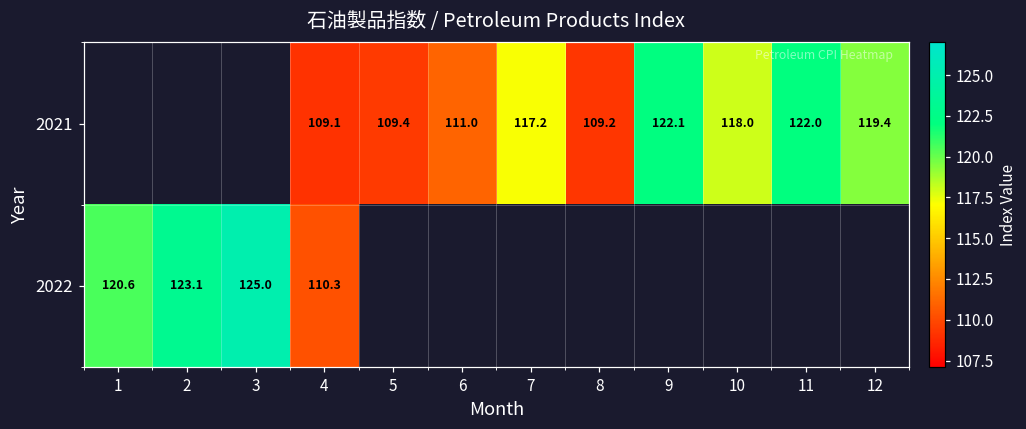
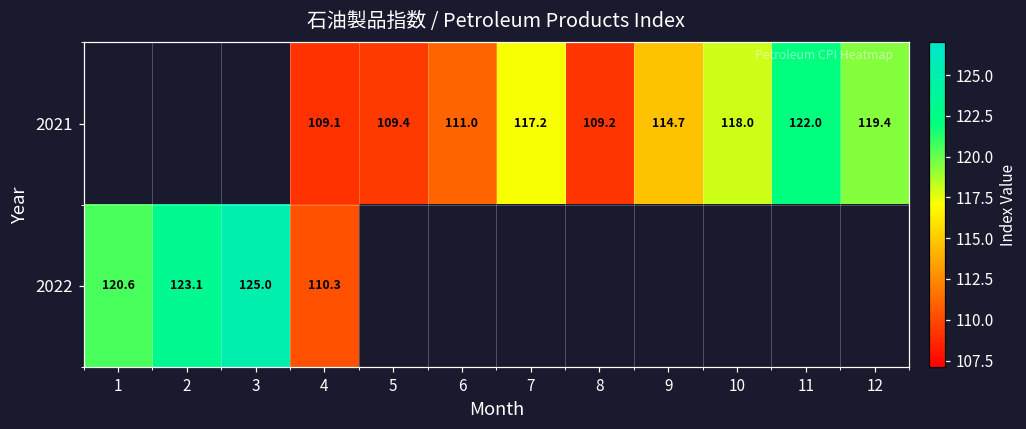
  {
    "2021": {
      "4": 109.1,
      "5": 109.4,
      "6": 111.0,
      "7": 117.2,
      "8": 109.2,
-     "9": 122.1,
+     "9": 114.7,
      "10": 118.0,
      "12": 119.4
    },
    "2022": {
      "1": 120.6,
      "2": 123.1,
      "3": 125.0,
      "4": 110.3
    }
  }
